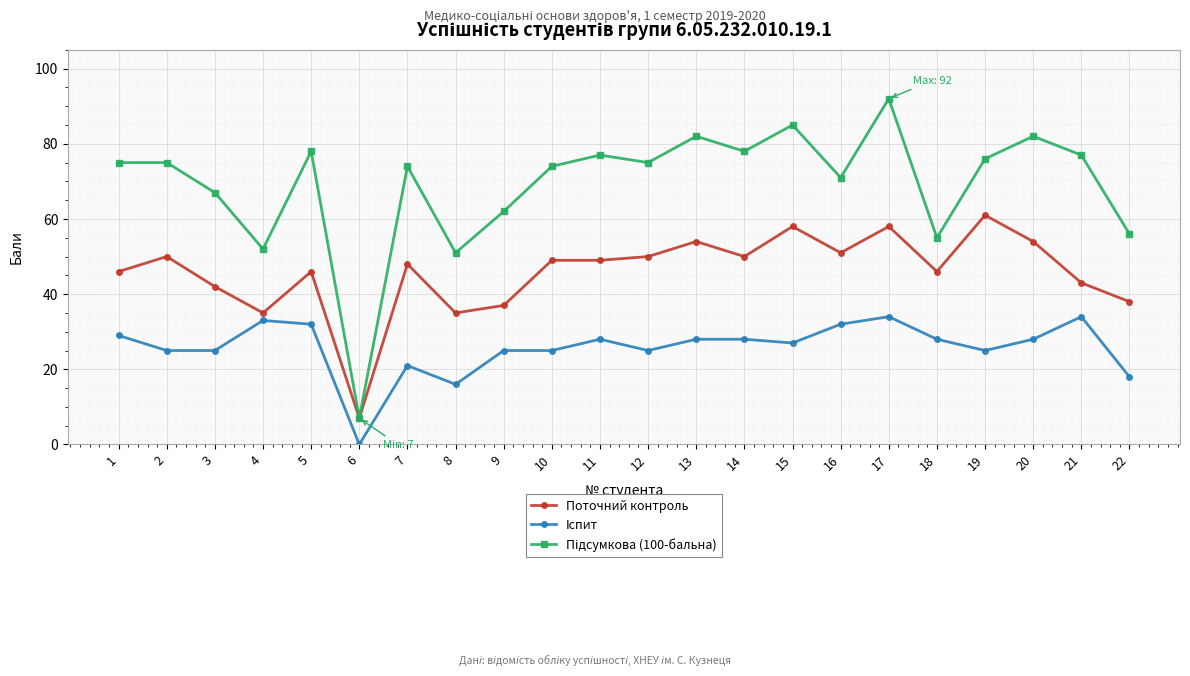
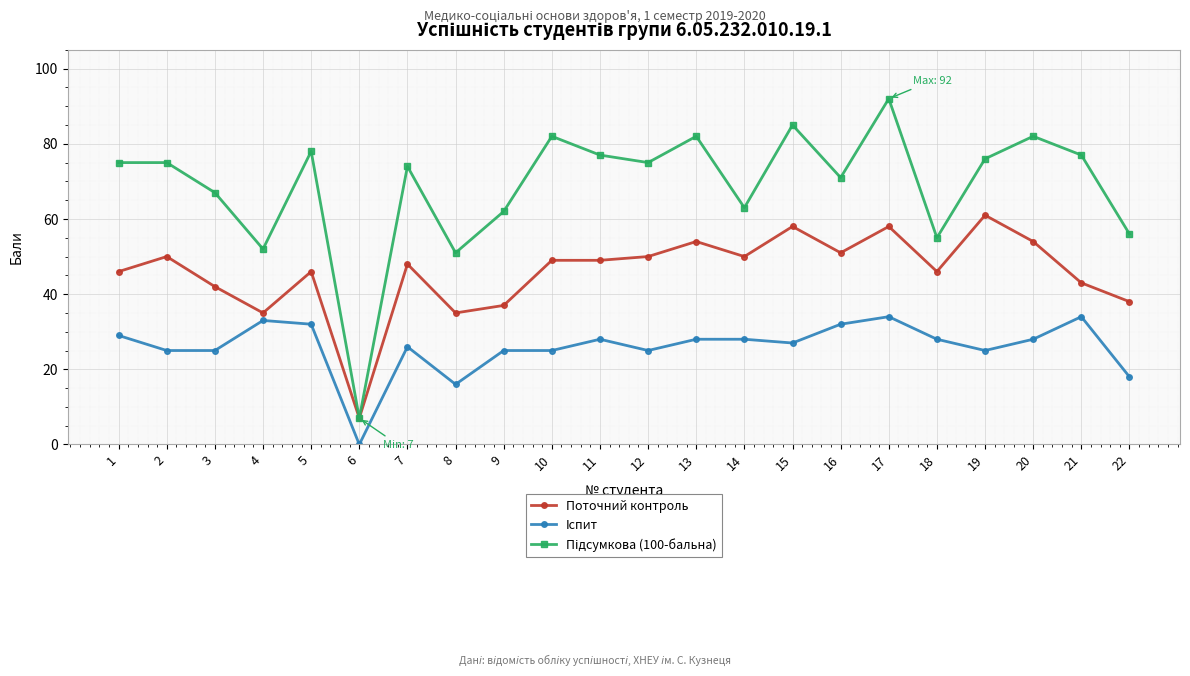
  {
    "Поточний контроль": {
      "1": 46,
      "2": 50,
      "3": 42,
      "4": 35,
      "5": 46,
      "7": 48,
      "8": 35,
      "9": 37,
      "10": 49,
      "11": 49,
      "12": 50,
      "13": 54,
      "14": 50,
      "15": 58,
      "16": 51,
      "17": 58,
      "18": 46,
      "19": 61,
      "20": 54,
      "21": 43,
      "22": 38
    },
    "Іспит": {
      "1": 29,
      "2": 25,
      "3": 25,
      "4": 33,
      "5": 32,
-     "7": 21,
+     "7": 26,
      "8": 16,
      "9": 25,
      "10": 25,
      "11": 28,
      "12": 25,
      "13": 28,
      "14": 28,
      "15": 27,
      "16": 32,
      "17": 34,
      "18": 28,
      "19": 25,
      "20": 28,
      "21": 34,
      "22": 18
    },
    "Підсумкова (100-бальна)": {
      "1": 75,
      "2": 75,
      "3": 67,
      "4": 52,
      "5": 78,
      "7": 74,
      "8": 51,
      "9": 62,
-     "10": 74,
+     "10": 82,
      "11": 77,
      "12": 75,
      "13": 82,
-     "14": 78,
+     "14": 63,
      "15": 85,
      "16": 71,
      "18": 55,
      "19": 76,
      "20": 82,
      "21": 77,
      "22": 56
    }
  }
